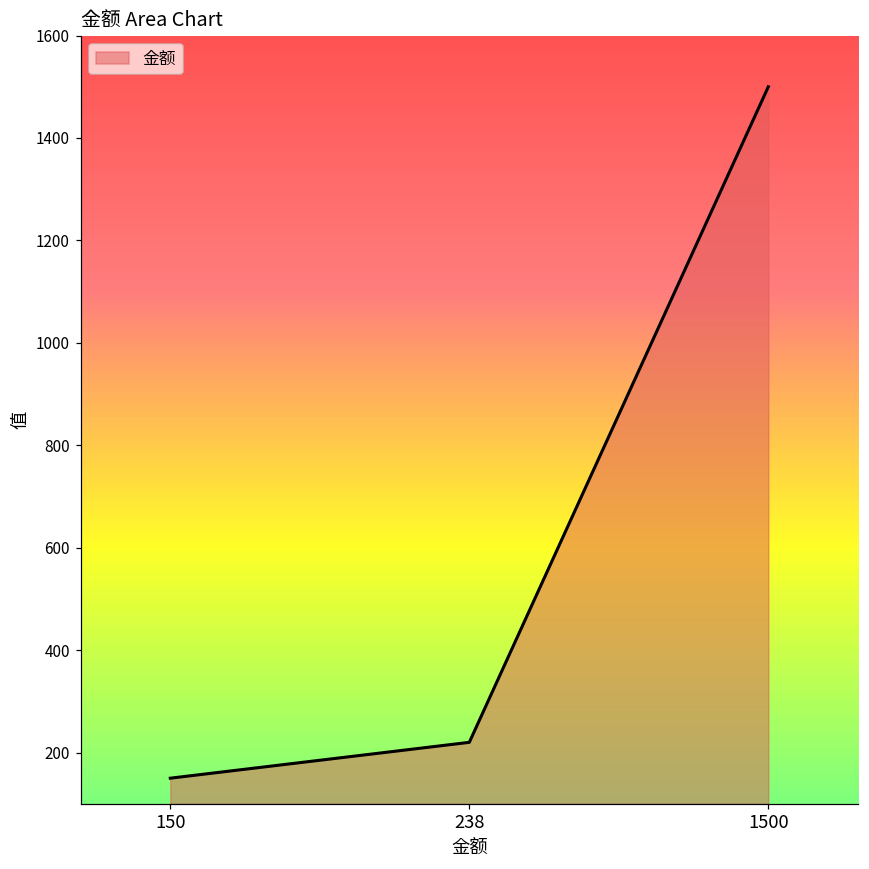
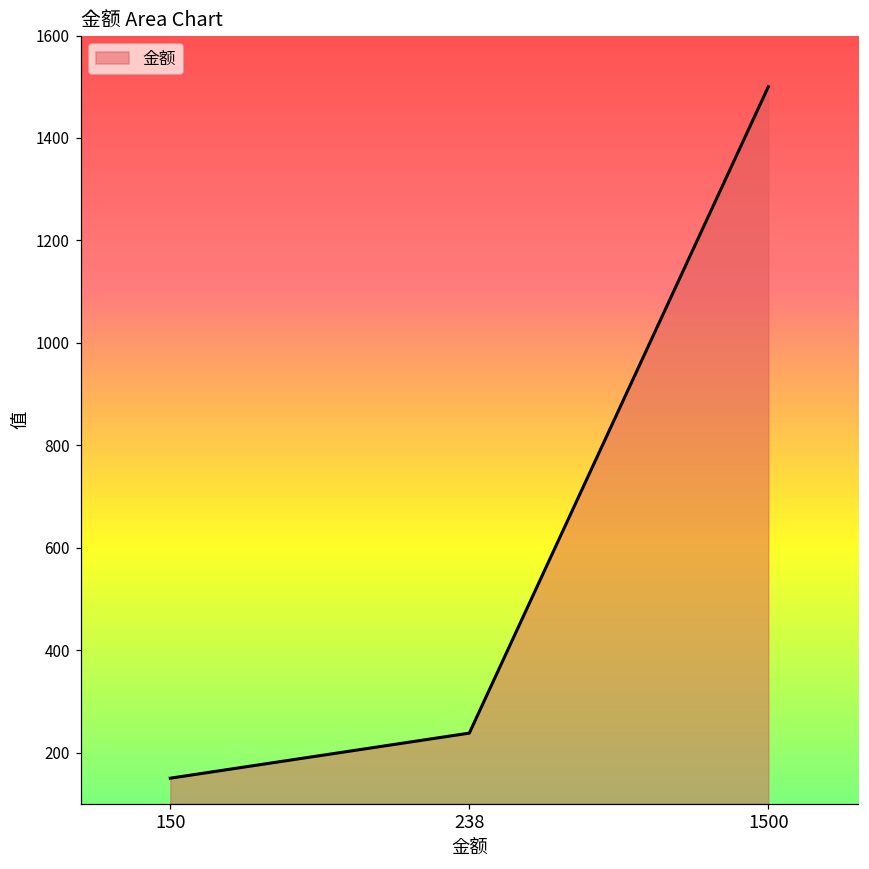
  {
    "150": 150,
-   "238": 220,
+   "238": 240,
    "1500": 1500
  }
